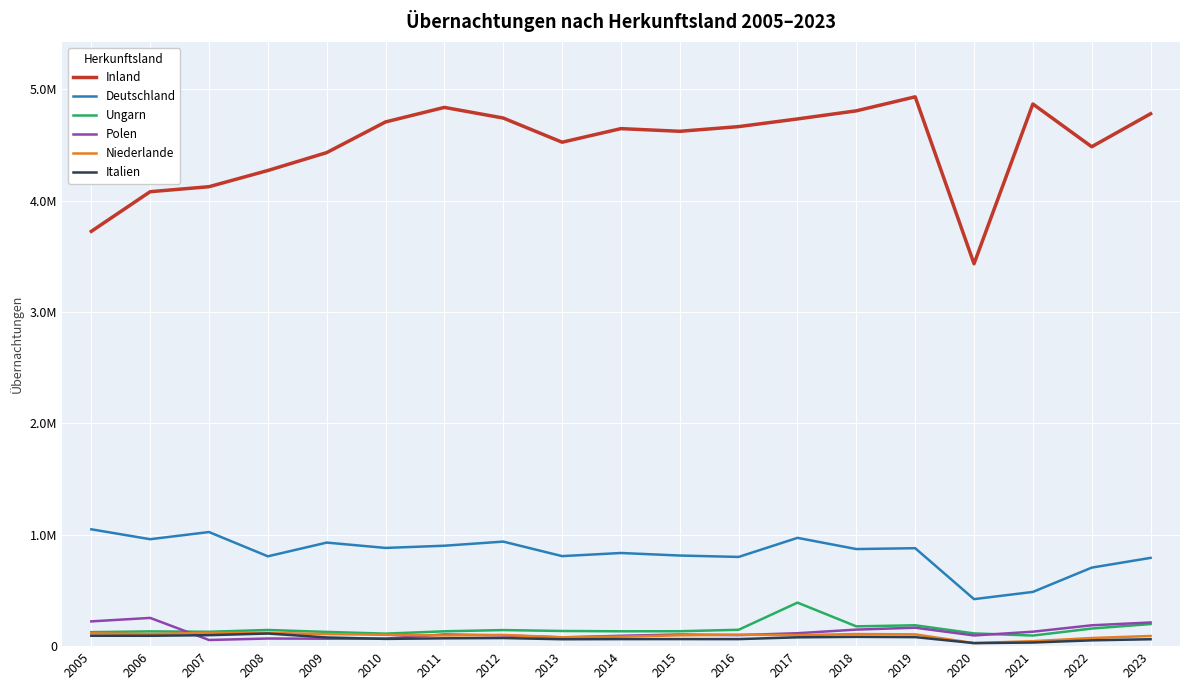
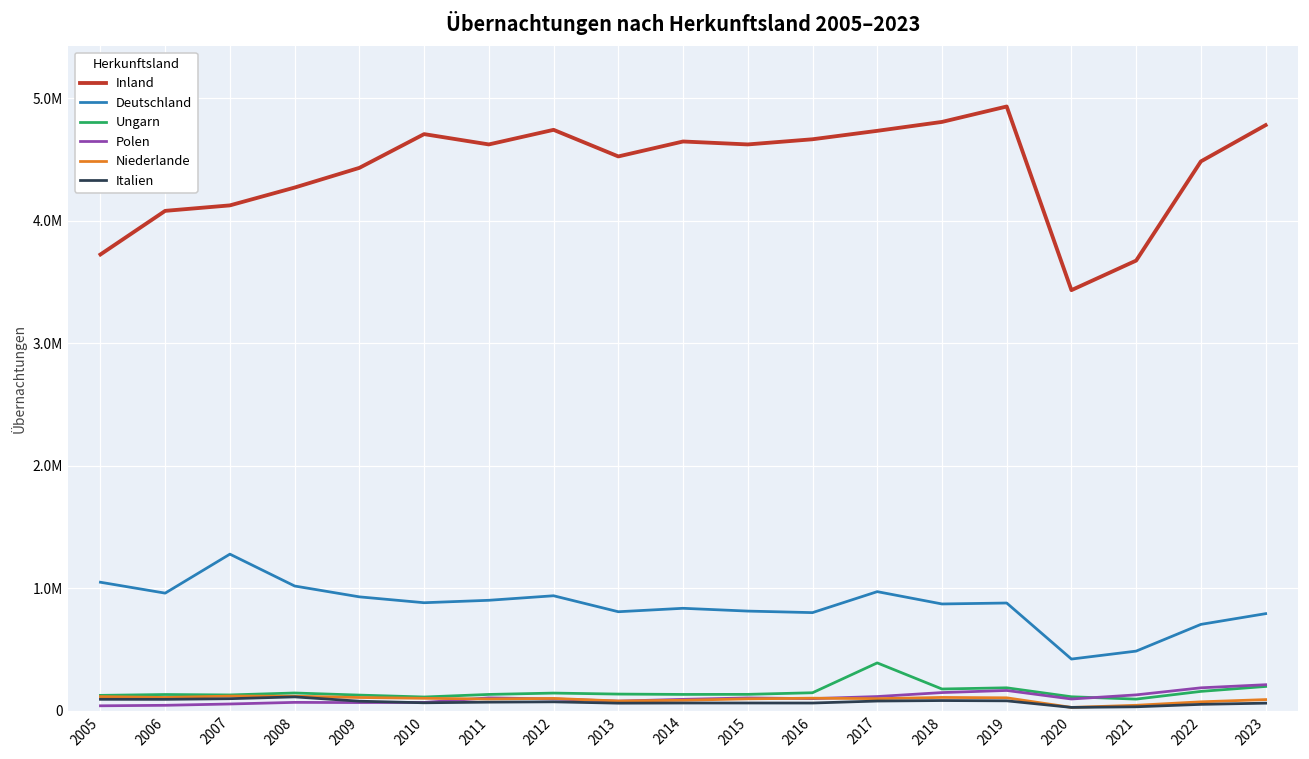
  {
    "Inland": {
      "2005": 3720000,
      "2006": 4080000,
      "2007": 4130000,
      "2008": 4270000,
      "2009": 4430000,
      "2010": 4710000,
-     "2011": 4840000,
+     "2011": 4620000,
      "2012": 4740000,
      "2013": 4520000,
      "2014": 4650000,
      "2015": 4620000,
      "2016": 4660000,
      "2017": 4730000,
      "2018": 4810000,
      "2019": 4930000,
      "2020": 3430000,
-     "2021": 4870000,
+     "2021": 3670000,
      "2022": 4480000,
      "2023": 4780000
    },
    "Deutschland": {
      "2005": 1050000,
      "2006": 960000,
-     "2007": 1020000,
-     "2008": 810000,
+     "2007": 1280000,
+     "2008": 1020000,
      "2009": 930000,
      "2010": 880000,
      "2011": 900000,
      "2012": 940000,
      "2013": 810000,
      "2014": 840000,
      "2015": 810000,
      "2016": 800000,
      "2017": 970000,
      "2018": 870000,
      "2019": 880000,
      "2020": 420000,
      "2021": 490000,
      "2022": 710000,
      "2023": 790000
    },
    "Ungarn": {
      "2006": 130000,
      "2008": 150000,
      "2011": 130000,
      "2012": 140000,
      "2013": 140000,
      "2014": 130000,
      "2015": 130000,
      "2016": 150000,
      "2017": 390000,
      "2018": 180000,
      "2021": 100000,
      "2022": 160000
    },
    "Polen": {
-     "2005": 220000,
-     "2006": 250000,
+     "2005": 40000,
+     "2006": 40000,
      "2007": 60000,
      "2008": 70000,
      "2018": 150000,
      "2021": 130000,
      "2022": 190000
    },
    "Niederlande": {
      "2018": 110000,
      "2019": 110000,
      "2023": 90000
    },
    "Italien": {
      "2011": 70000,
      "2012": 70000,
      "2015": 60000,
      "2016": 60000,
      "2018": 80000,
      "2019": 80000,
      "2023": 60000
    }
  }
